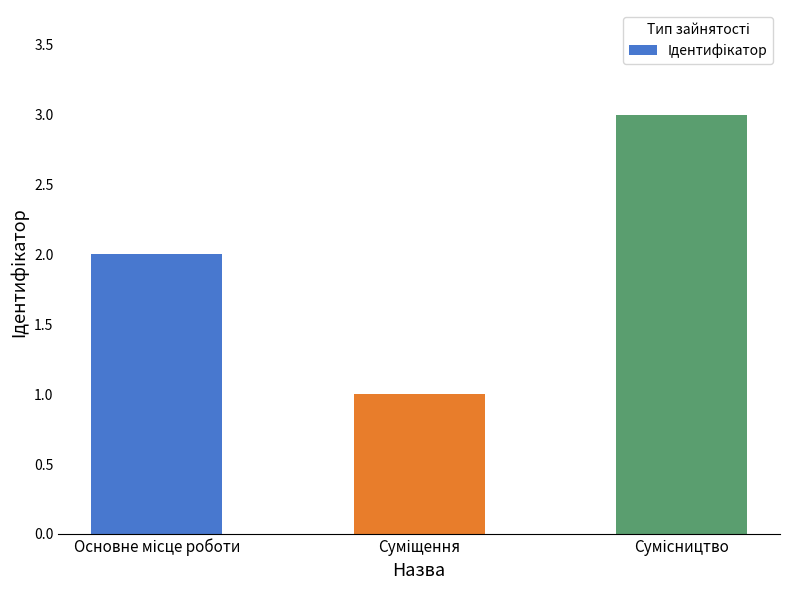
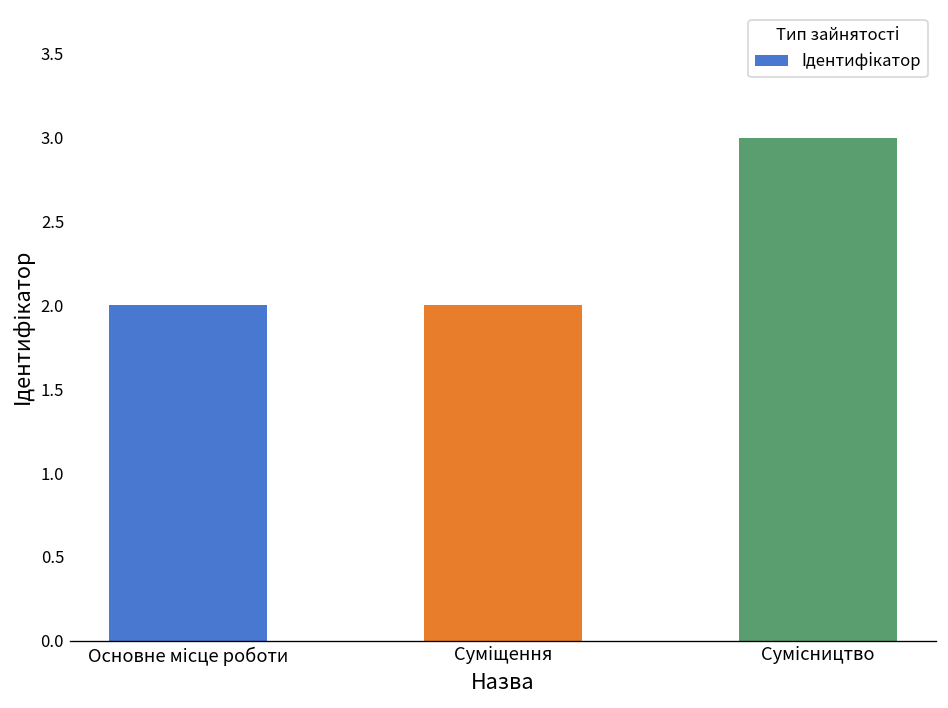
  {
    "Основне місце роботи": 2,
-   "Суміщення": 1,
+   "Суміщення": 2,
    "Сумісництво": 3
  }
